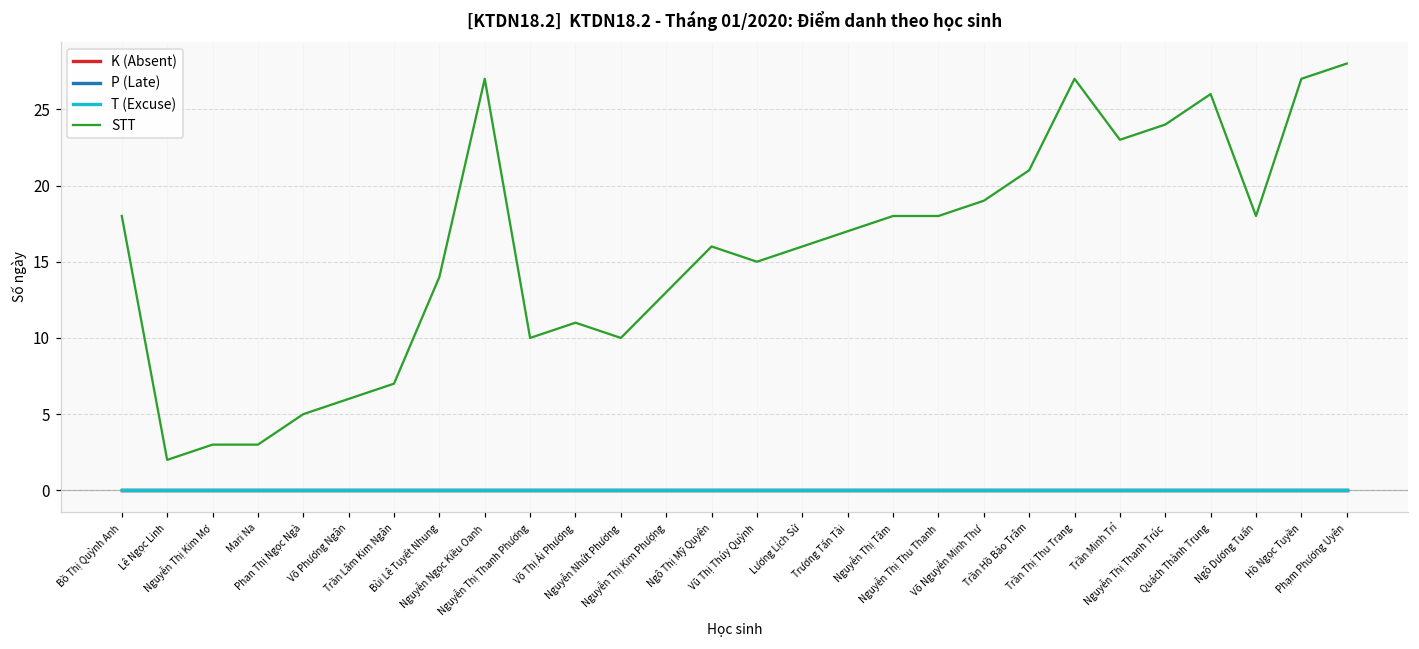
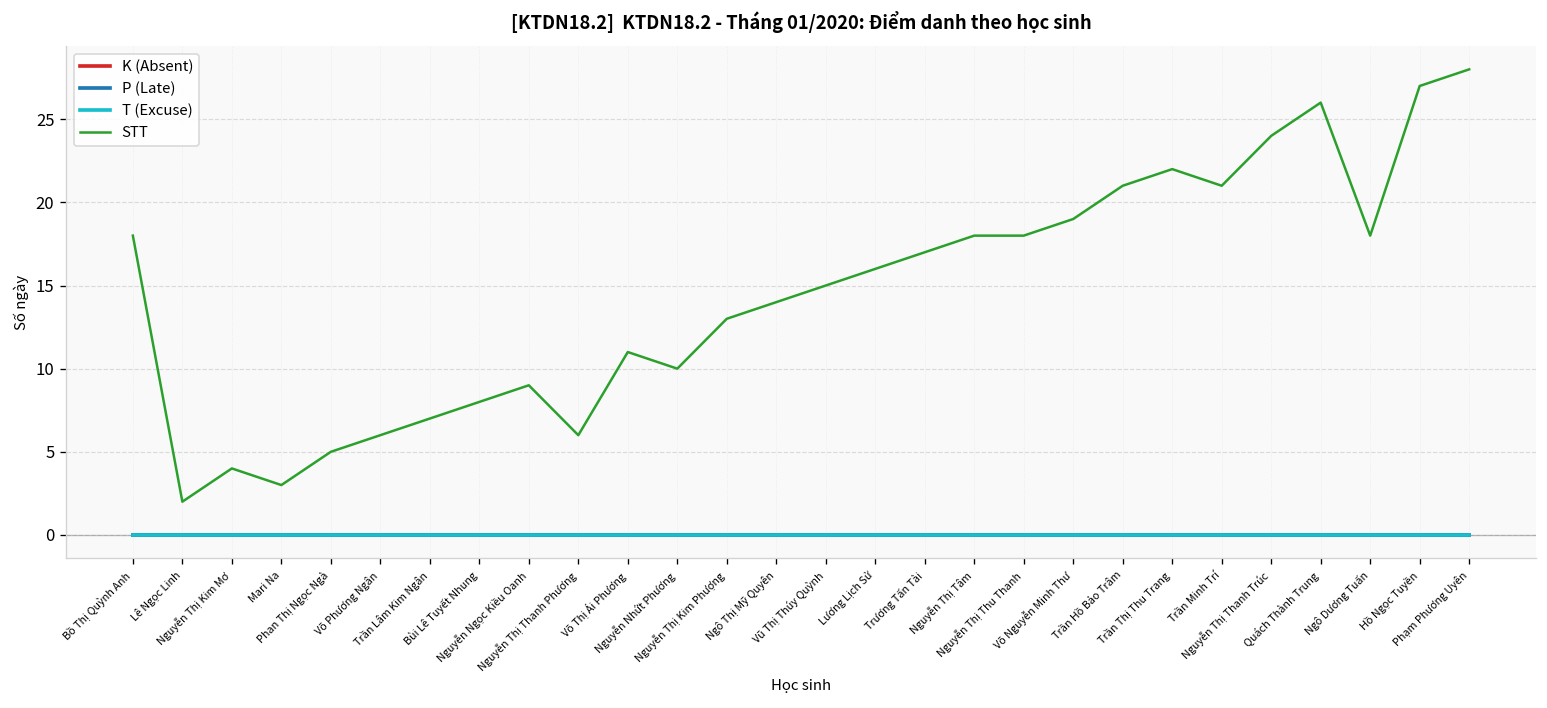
  {
    "T (Excuse)": {
      "Bồ Thị Quỳnh Anh": 0,
      "Lê Ngọc Linh": 0,
      "Nguyễn Thị Kim Mơ": 0,
      "Mari Na": 0,
      "Phan Thị Ngọc Ngà": 0,
      "Võ Phương Ngân": 0,
      "Trần Lâm Kim Ngân": 0,
      "Bùi Lê Tuyết Nhung": 0,
      "Nguyễn Ngọc Kiều Oanh": 0,
      "Nguyễn Thị Thanh Phương": 0,
      "Võ Thị Ái Phương": 0,
      "Nguyễn Nhứt Phương": 0,
      "Nguyễn Thị Kim Phượng": 0,
      "Ngô Thị Mỹ Quyên": 0,
      "Vũ Thị Thúy Quỳnh": 0,
      "Lương Lịch Sử": 0,
      "Trương Tấn Tài": 0,
      "Nguyễn Thị Tâm": 0,
      "Nguyễn Thị Thu Thanh": 0,
      "Võ Nguyễn Minh Thư": 0,
      "Trần Hồ Bảo Trâm": 0,
      "Trần Thị Thu Trang": 0,
      "Trần Minh Trí": 0,
      "Nguyễn Thị Thanh Trúc": 0,
      "Quách Thành Trung": 0,
      "Ngô Dương Tuấn": 0,
      "Hồ Ngọc Tuyền": 0,
      "Phạm Phương Uyên": 0
    },
    "STT": {
      "Bồ Thị Quỳnh Anh": 18,
      "Lê Ngọc Linh": 2,
-     "Nguyễn Thị Kim Mơ": 3,
+     "Nguyễn Thị Kim Mơ": 4,
      "Mari Na": 3,
      "Phan Thị Ngọc Ngà": 5,
      "Võ Phương Ngân": 6,
      "Trần Lâm Kim Ngân": 7,
-     "Bùi Lê Tuyết Nhung": 14,
-     "Nguyễn Ngọc Kiều Oanh": 27,
-     "Nguyễn Thị Thanh Phương": 10,
+     "Bùi Lê Tuyết Nhung": 8,
+     "Nguyễn Ngọc Kiều Oanh": 9,
+     "Nguyễn Thị Thanh Phương": 6,
      "Võ Thị Ái Phương": 11,
      "Nguyễn Nhứt Phương": 10,
      "Nguyễn Thị Kim Phượng": 13,
-     "Ngô Thị Mỹ Quyên": 16,
+     "Ngô Thị Mỹ Quyên": 14,
      "Vũ Thị Thúy Quỳnh": 15,
      "Lương Lịch Sử": 16,
      "Trương Tấn Tài": 17,
      "Nguyễn Thị Tâm": 18,
      "Nguyễn Thị Thu Thanh": 18,
      "Võ Nguyễn Minh Thư": 19,
      "Trần Hồ Bảo Trâm": 21,
-     "Trần Thị Thu Trang": 27,
-     "Trần Minh Trí": 23,
+     "Trần Thị Thu Trang": 22,
+     "Trần Minh Trí": 21,
      "Nguyễn Thị Thanh Trúc": 24,
      "Quách Thành Trung": 26,
      "Ngô Dương Tuấn": 18,
      "Hồ Ngọc Tuyền": 27,
      "Phạm Phương Uyên": 28
    }
  }
